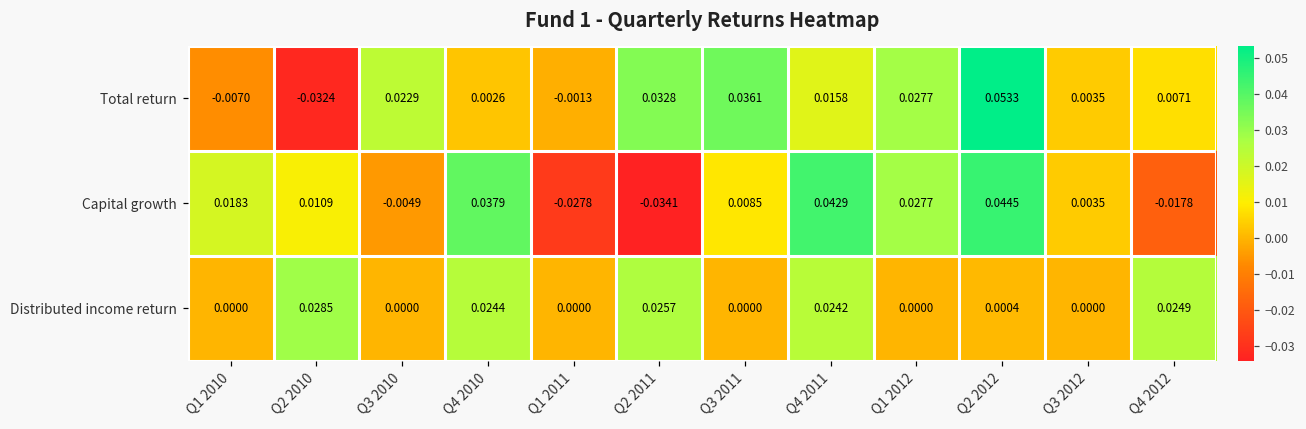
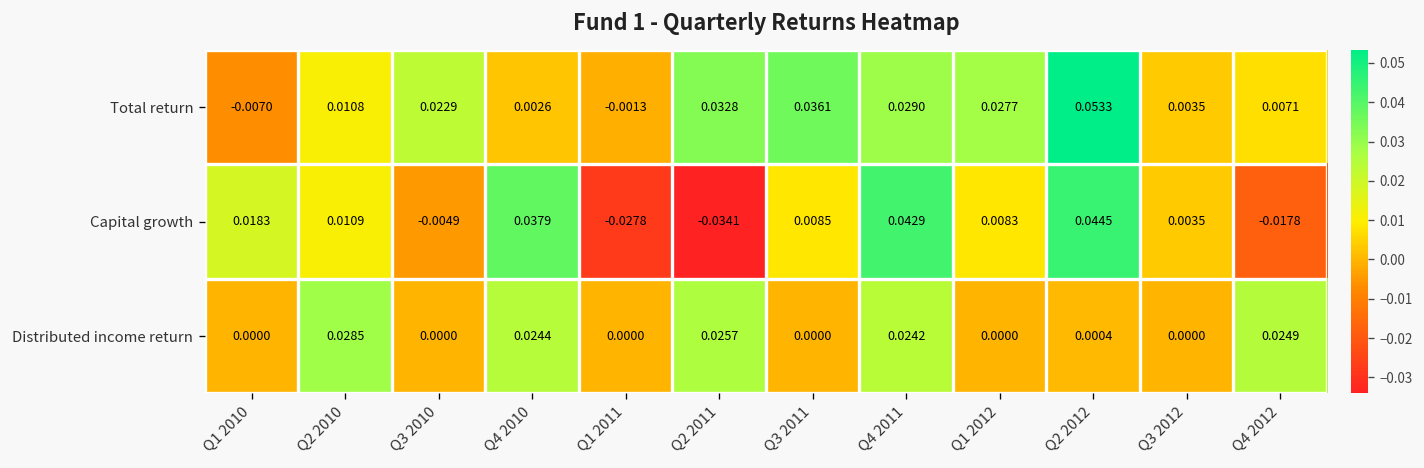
  {
    "Total return": {
      "Q1 2010": -0.0070,
-     "Q2 2010": -0.0324,
+     "Q2 2010": 0.0108,
      "Q3 2010": 0.0229,
      "Q4 2010": 0.0026,
      "Q1 2011": -0.0013,
      "Q2 2011": 0.0328,
      "Q3 2011": 0.0361,
-     "Q4 2011": 0.0158,
+     "Q4 2011": 0.0290,
      "Q1 2012": 0.0277,
      "Q2 2012": 0.0533,
      "Q3 2012": 0.0035,
      "Q4 2012": 0.0071
    },
    "Capital growth": {
      "Q1 2010": 0.0183,
      "Q2 2010": 0.0109,
      "Q3 2010": -0.0049,
      "Q4 2010": 0.0379,
      "Q1 2011": -0.0278,
      "Q2 2011": -0.0341,
      "Q3 2011": 0.0085,
      "Q4 2011": 0.0429,
-     "Q1 2012": 0.0277,
+     "Q1 2012": 0.0083,
      "Q2 2012": 0.0445,
      "Q3 2012": 0.0035,
      "Q4 2012": -0.0178
    },
    "Distributed income return": {
      "Q1 2010": 0.0000,
      "Q2 2010": 0.0285,
      "Q3 2010": 0.0000,
      "Q4 2010": 0.0244,
      "Q1 2011": 0.0000,
      "Q2 2011": 0.0257,
      "Q3 2011": 0.0000,
      "Q4 2011": 0.0242,
      "Q1 2012": 0.0000,
      "Q2 2012": 0.0004,
      "Q3 2012": 0.0000,
      "Q4 2012": 0.0249
    }
  }
